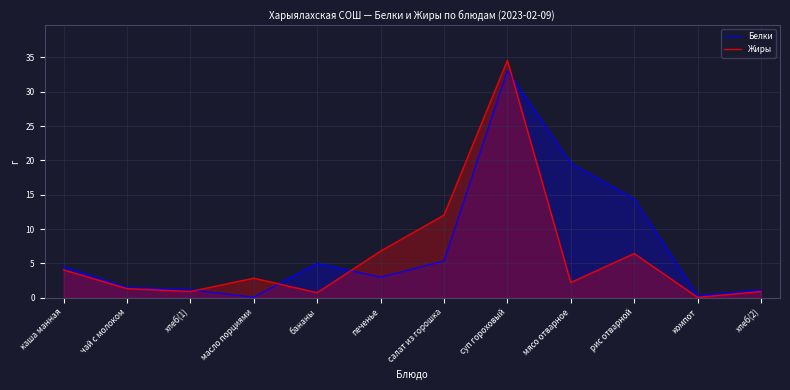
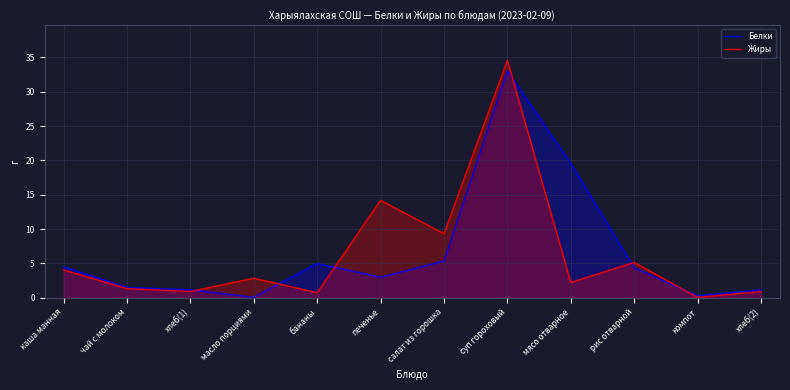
  {
    "Белки": {
      "каша манная": 5,
      "масло порциями": 0,
      "бананы": 5,
      "печенье": 3,
      "салат из горошка": 5,
      "суп гороховый": 33,
      "мясо отварное": 20,
-     "рис отварной": 14
+     "рис отварной": 4
    },
    "Жиры": {
      "каша манная": 4,
      "масло порциями": 3,
      "бананы": 1,
-     "печенье": 7,
-     "салат из горошка": 12,
+     "печенье": 14,
+     "салат из горошка": 9,
      "суп гороховый": 35,
      "мясо отварное": 2,
-     "рис отварной": 6
+     "рис отварной": 5
    }
  }
